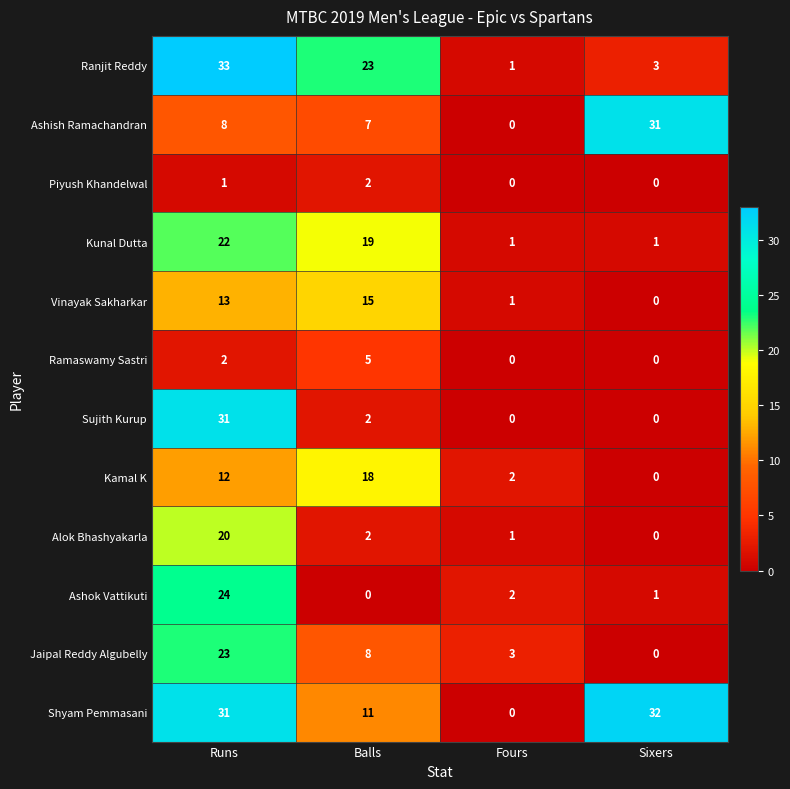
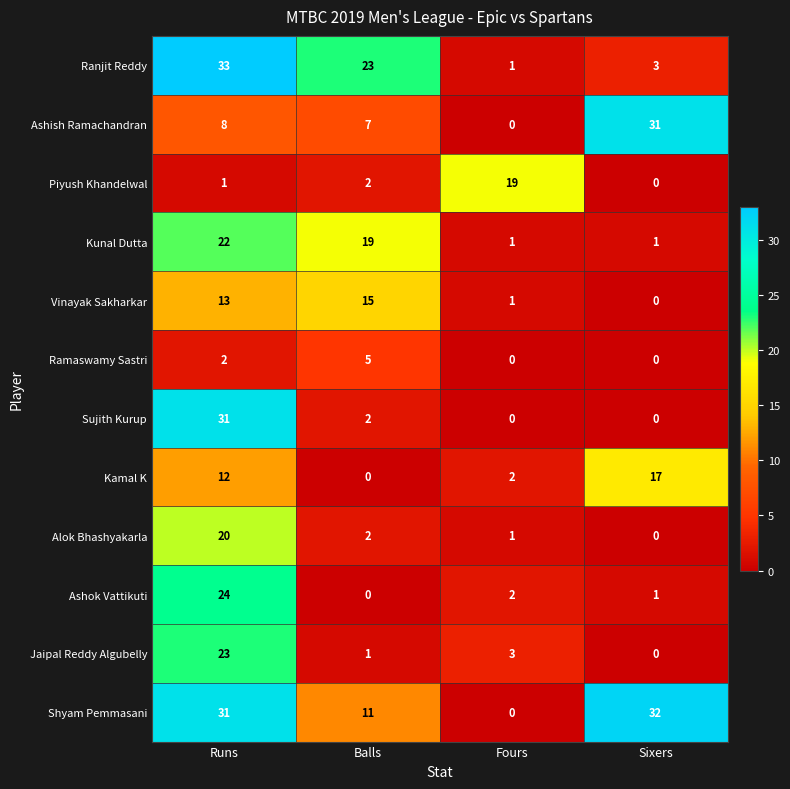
  {
    "Ranjit Reddy": {
      "Runs": 33,
      "Balls": 23,
      "Fours": 1,
      "Sixers": 3
    },
    "Ashish Ramachandran": {
      "Runs": 8,
      "Balls": 7,
      "Fours": 0,
      "Sixers": 31
    },
    "Piyush Khandelwal": {
      "Runs": 1,
      "Balls": 2,
-     "Fours": 0,
+     "Fours": 19,
      "Sixers": 0
    },
    "Kunal Dutta": {
      "Runs": 22,
      "Balls": 19,
      "Fours": 1,
      "Sixers": 1
    },
    "Vinayak Sakharkar": {
      "Runs": 13,
      "Balls": 15,
      "Fours": 1,
      "Sixers": 0
    },
    "Ramaswamy Sastri": {
      "Runs": 2,
      "Balls": 5,
      "Fours": 0,
      "Sixers": 0
    },
    "Sujith Kurup": {
      "Runs": 31,
      "Balls": 2,
      "Fours": 0,
      "Sixers": 0
    },
    "Kamal K": {
      "Runs": 12,
-     "Balls": 18,
+     "Balls": 0,
      "Fours": 2,
-     "Sixers": 0
+     "Sixers": 17
    },
    "Alok Bhashyakarla": {
      "Runs": 20,
      "Balls": 2,
      "Fours": 1,
      "Sixers": 0
    },
    "Ashok Vattikuti": {
      "Runs": 24,
      "Balls": 0,
      "Fours": 2,
      "Sixers": 1
    },
    "Jaipal Reddy Algubelly": {
      "Runs": 23,
-     "Balls": 8,
+     "Balls": 1,
      "Fours": 3,
      "Sixers": 0
    },
    "Shyam Pemmasani": {
      "Runs": 31,
      "Balls": 11,
      "Fours": 0,
      "Sixers": 32
    }
  }
